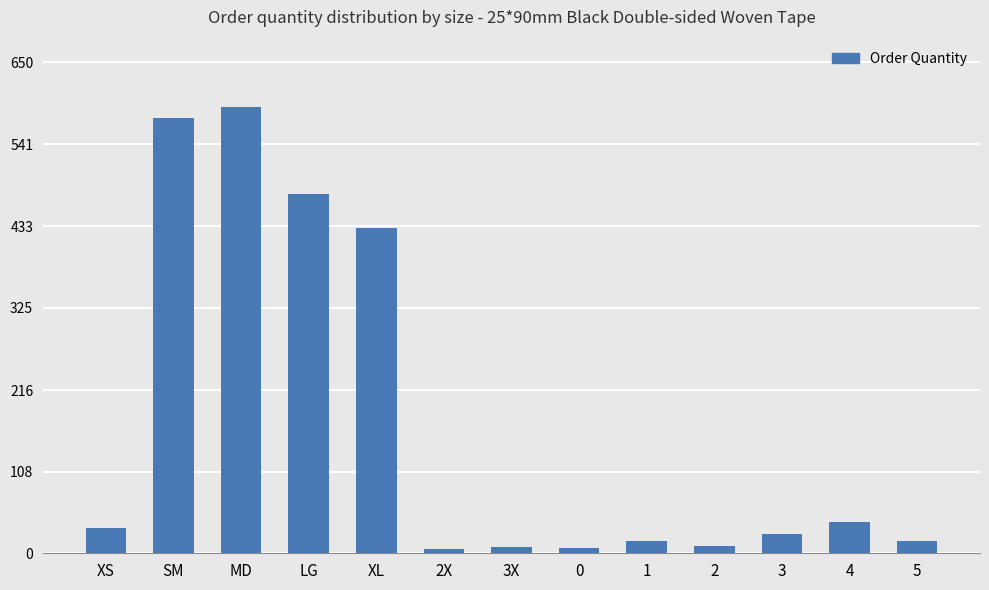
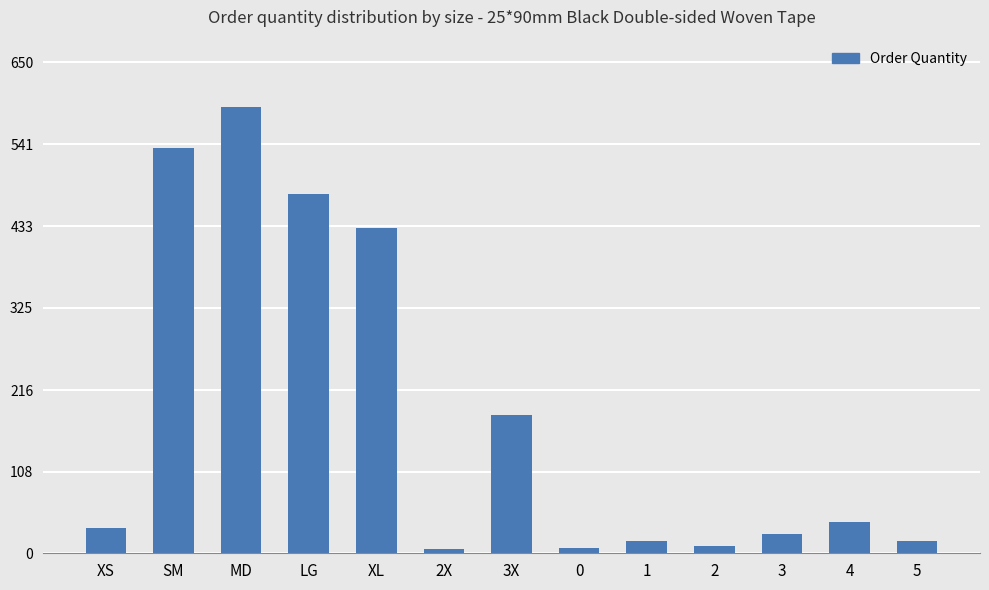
  {
    "XS": 30,
-   "SM": 580,
+   "SM": 540,
    "MD": 590,
    "LG": 480,
    "XL": 430,
    "2X": 10,
-   "3X": 10,
+   "3X": 180,
    "0": 10,
    "1": 20,
    "2": 10,
    "3": 30,
    "4": 40,
    "5": 20
  }
